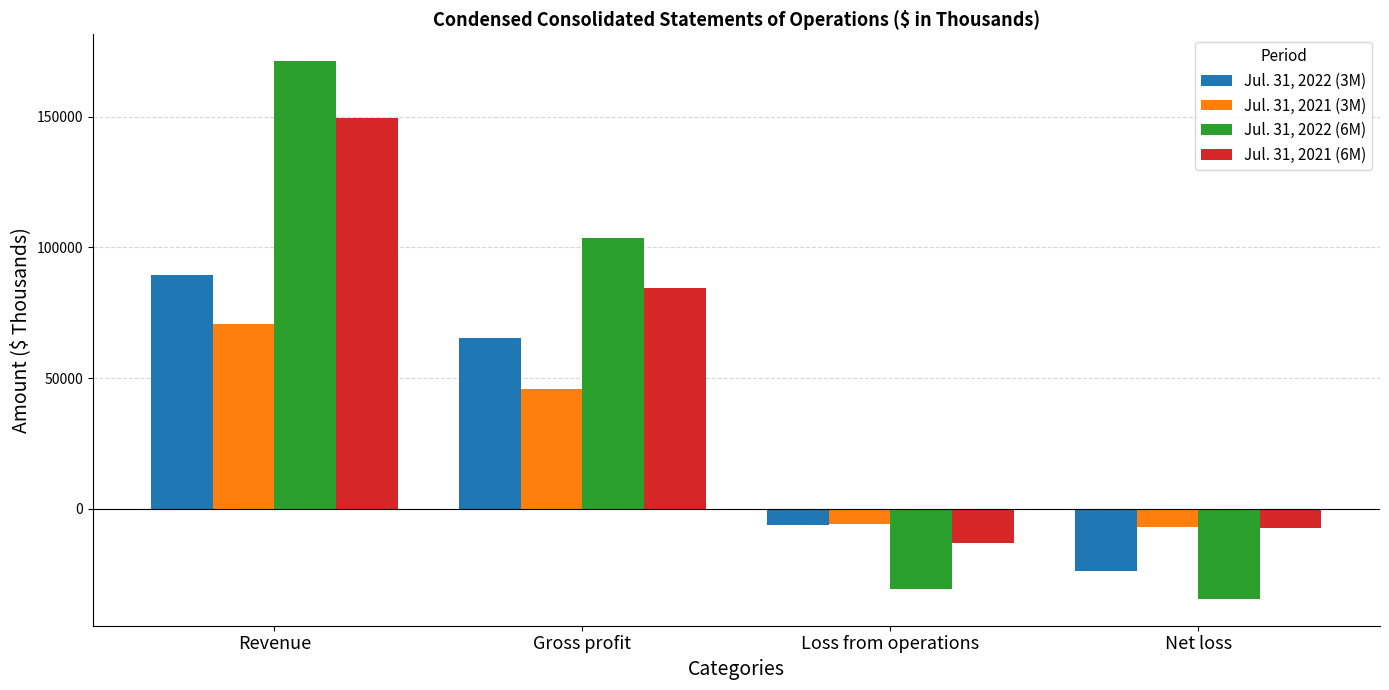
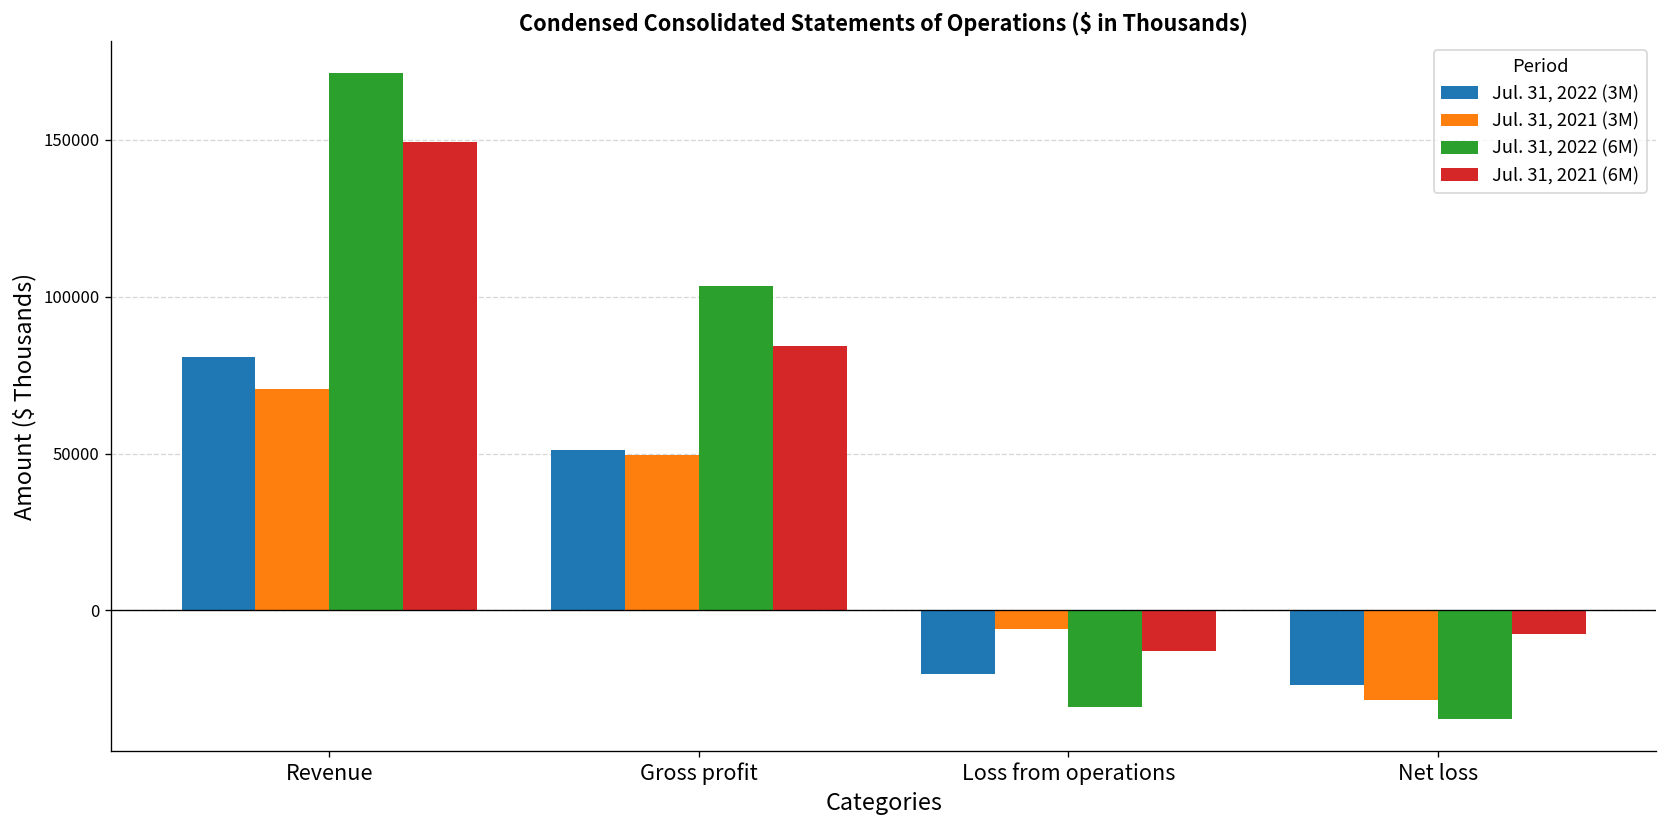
  {
    "Jul. 31, 2022 (3M)": {
-     "Revenue": 89000,
-     "Gross profit": 65000,
-     "Loss from operations": -6000,
+     "Revenue": 81000,
+     "Gross profit": 51000,
+     "Loss from operations": -20000,
      "Net loss": -24000
    },
    "Jul. 31, 2021 (3M)": {
      "Revenue": 71000,
-     "Gross profit": 46000,
+     "Gross profit": 49000,
      "Loss from operations": -6000,
-     "Net loss": -7000
+     "Net loss": -28000
    },
    "Jul. 31, 2022 (6M)": {
      "Revenue": 171000,
      "Gross profit": 104000,
      "Loss from operations": -31000,
      "Net loss": -34000
    },
    "Jul. 31, 2021 (6M)": {
      "Revenue": 149000,
      "Gross profit": 84000,
      "Loss from operations": -13000,
      "Net loss": -7000
    }
  }
